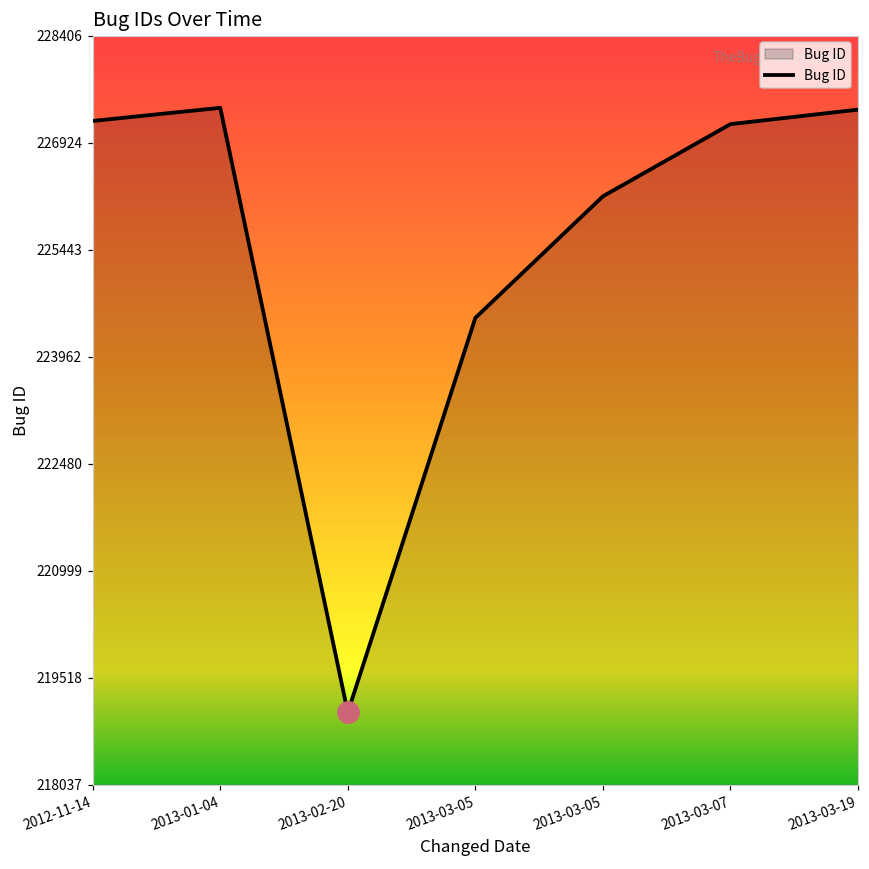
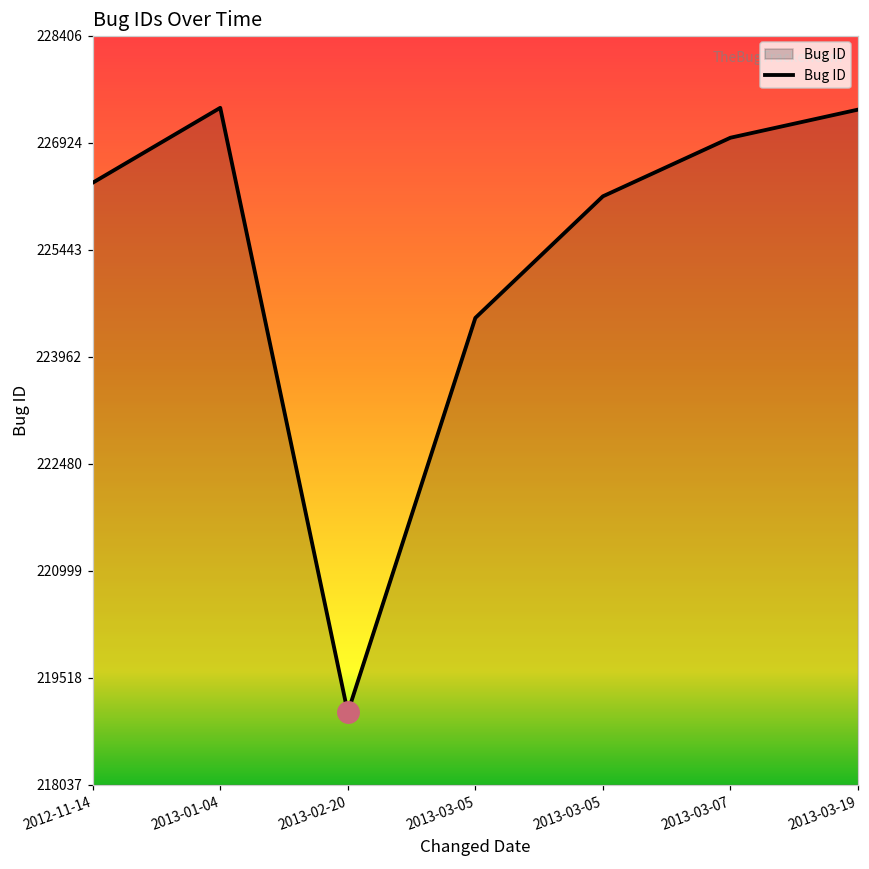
  {
    "Bug ID": {
-     "2012-11-14": 227200,
+     "2012-11-14": 226400,
      "2013-01-04": 227400,
-     "2013-03-07": 227200,
+     "2013-03-07": 227000,
      "2013-03-19": 227400
    }
  }
